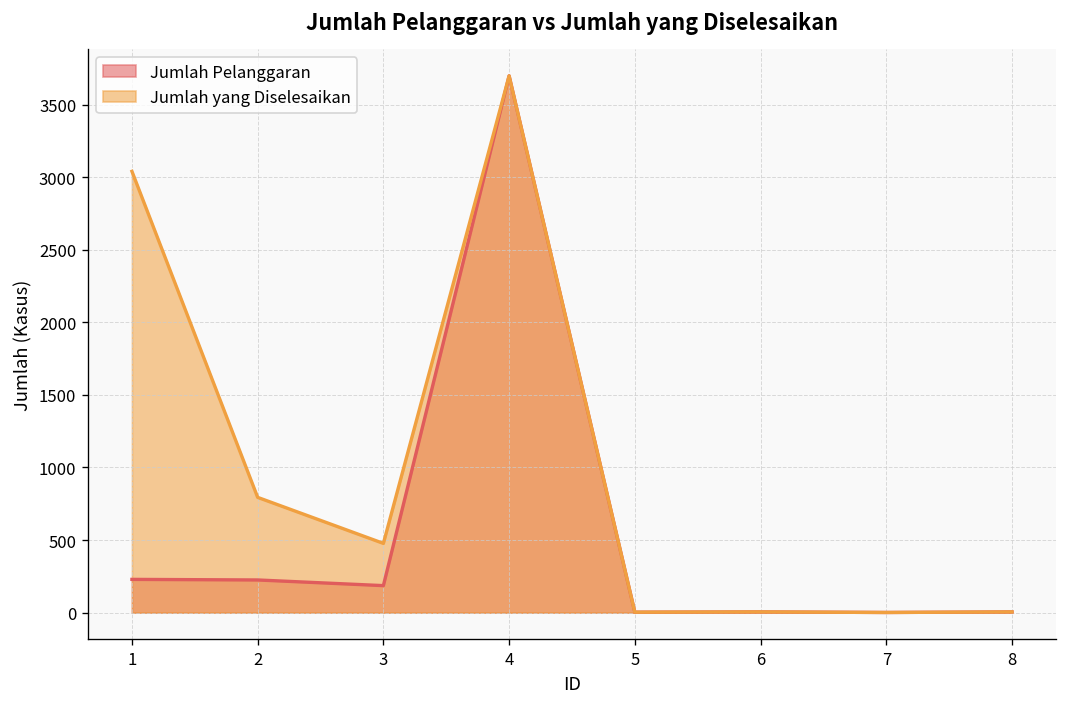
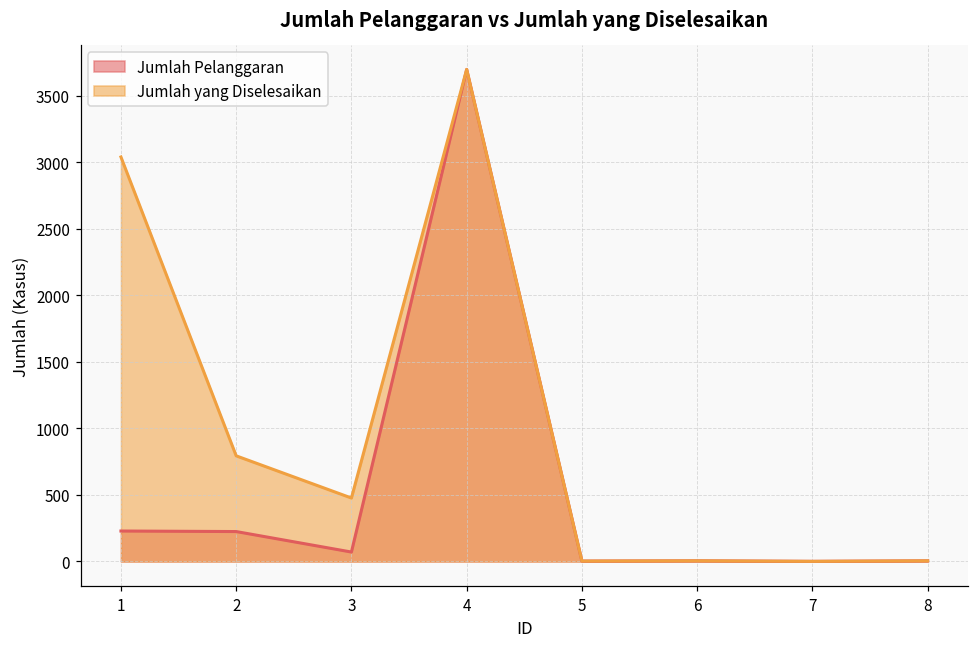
  {
    "Jumlah Pelanggaran": {
      "1": 230,
      "2": 230,
-     "3": 190
+     "3": 70
    },
    "Jumlah yang Diselesaikan": {
      "1": 3040,
      "2": 790,
      "3": 480
    }
  }
